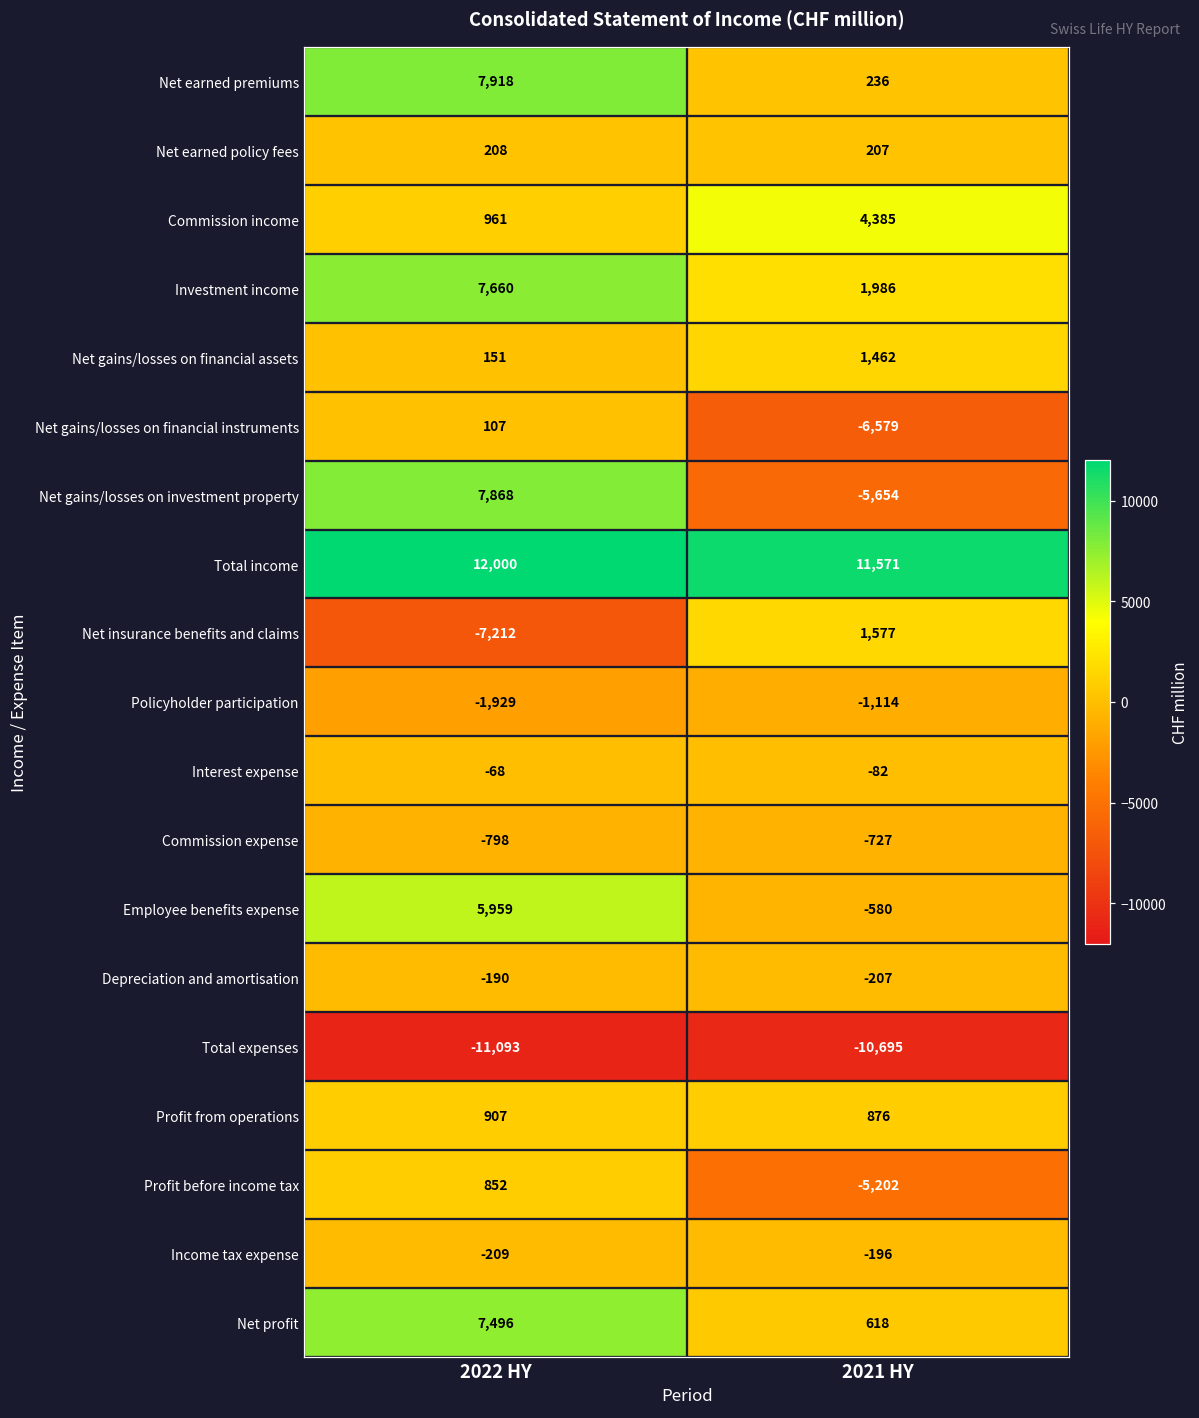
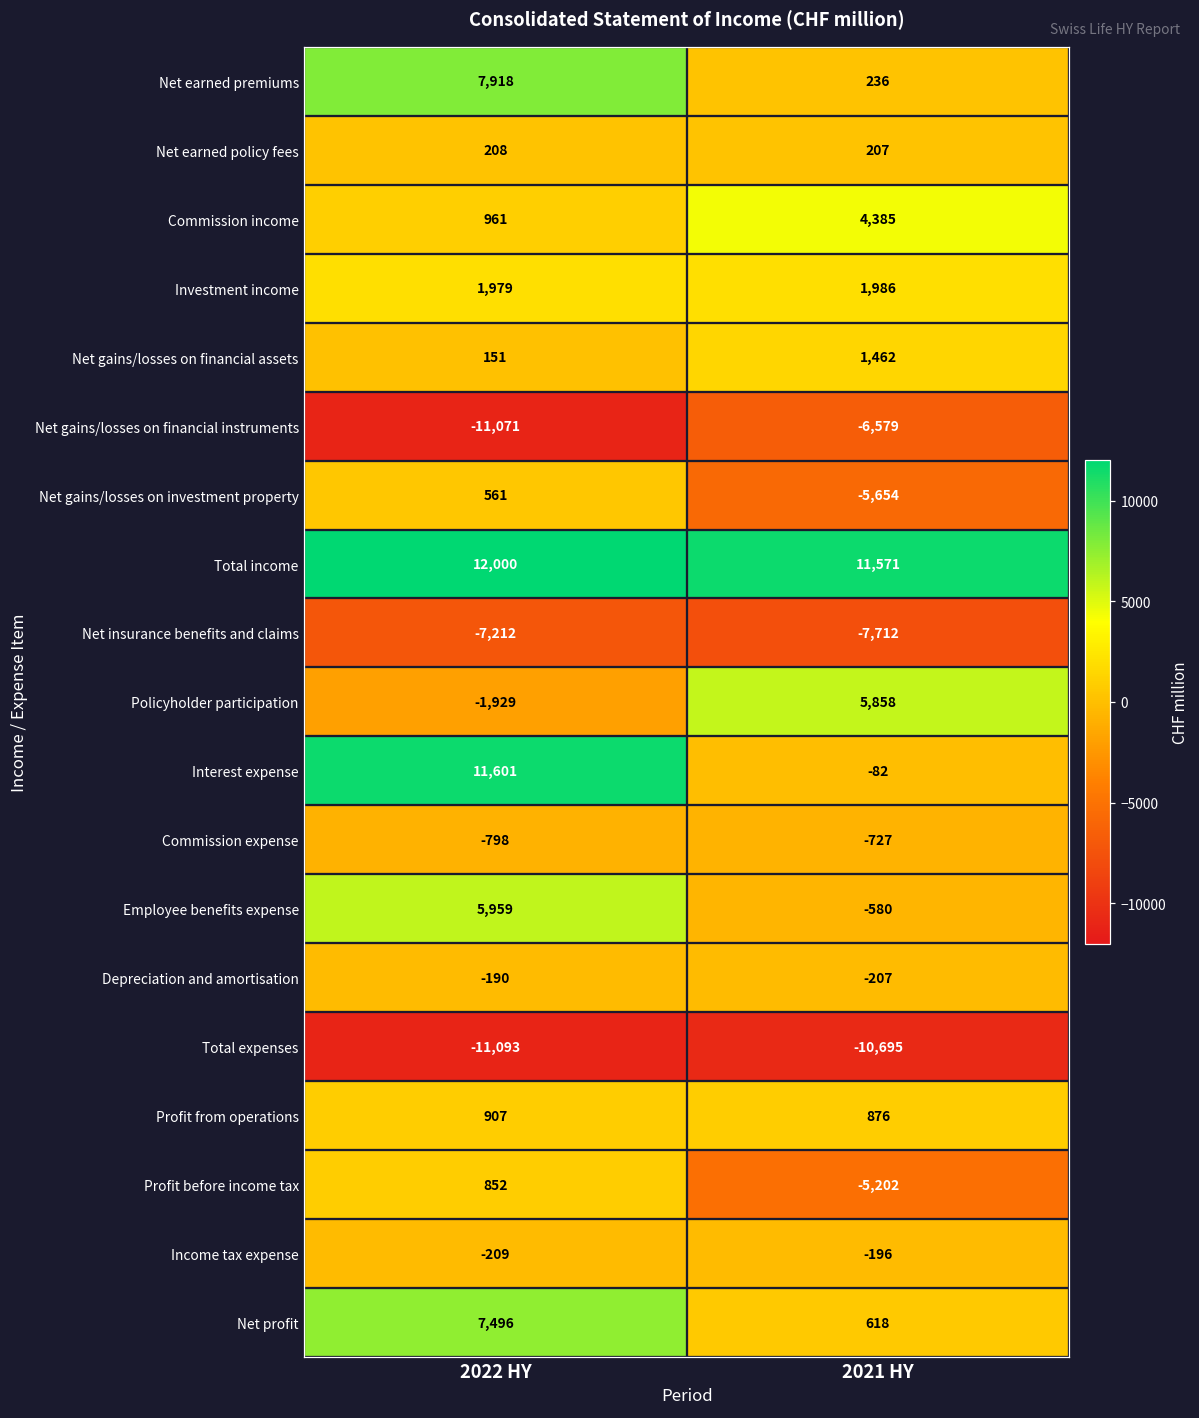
  {
    "Net earned premiums": {
      "2022 HY": "7,918",
      "2021 HY": "236"
    },
    "Net earned policy fees": {
      "2022 HY": "208",
      "2021 HY": "207"
    },
    "Commission income": {
      "2022 HY": "961",
      "2021 HY": "4,385"
    },
    "Investment income": {
-     "2022 HY": "7,660",
+     "2022 HY": "1,979",
      "2021 HY": "1,986"
    },
    "Net gains/losses on financial assets": {
      "2022 HY": "151",
      "2021 HY": "1,462"
    },
    "Net gains/losses on financial instruments": {
-     "2022 HY": "107",
+     "2022 HY": "-11,071",
      "2021 HY": "-6,579"
    },
    "Net gains/losses on investment property": {
-     "2022 HY": "7,868",
+     "2022 HY": "561",
      "2021 HY": "-5,654"
    },
    "Total income": {
      "2022 HY": "12,000",
      "2021 HY": "11,571"
    },
    "Net insurance benefits and claims": {
      "2022 HY": "-7,212",
-     "2021 HY": "1,577"
+     "2021 HY": "-7,712"
    },
    "Policyholder participation": {
      "2022 HY": "-1,929",
-     "2021 HY": "-1,114"
+     "2021 HY": "5,858"
    },
    "Interest expense": {
-     "2022 HY": "-68",
+     "2022 HY": "11,601",
      "2021 HY": "-82"
    },
    "Commission expense": {
      "2022 HY": "-798",
      "2021 HY": "-727"
    },
    "Employee benefits expense": {
      "2022 HY": "5,959",
      "2021 HY": "-580"
    },
    "Depreciation and amortisation": {
      "2022 HY": "-190",
      "2021 HY": "-207"
    },
    "Total expenses": {
      "2022 HY": "-11,093",
      "2021 HY": "-10,695"
    },
    "Profit from operations": {
      "2022 HY": "907",
      "2021 HY": "876"
    },
    "Profit before income tax": {
      "2022 HY": "852",
      "2021 HY": "-5,202"
    },
    "Income tax expense": {
      "2022 HY": "-209",
      "2021 HY": "-196"
    },
    "Net profit": {
      "2022 HY": "7,496",
      "2021 HY": "618"
    }
  }
